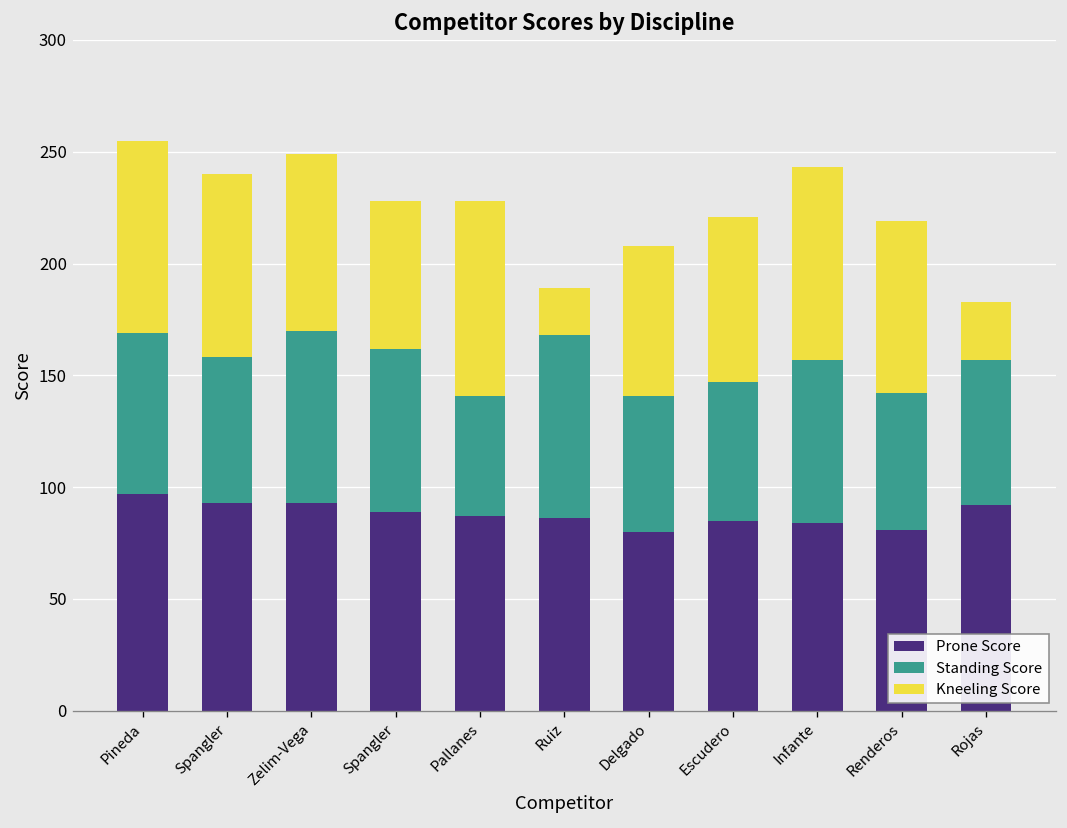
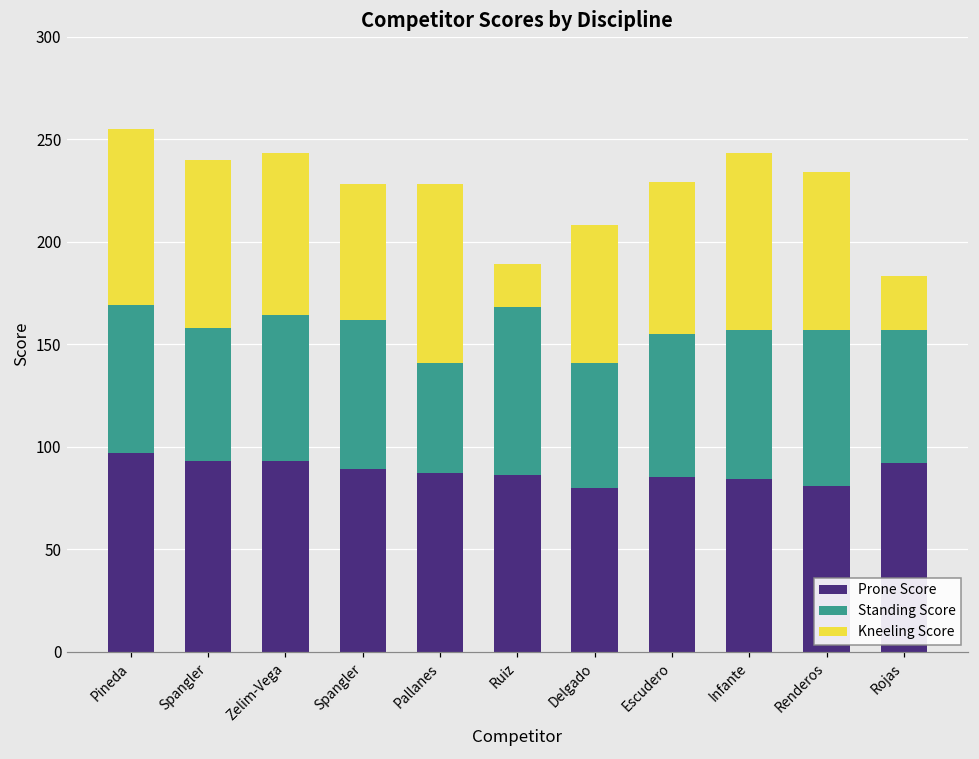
  {
    "Prone Score": {
      "Pineda": 97,
      "Zelim-Vega": 93,
      "Pallanes": 87,
      "Ruiz": 86,
      "Delgado": 80,
      "Escudero": 85,
      "Infante": 84,
      "Renderos": 81,
      "Rojas": 92
    },
    "Standing Score": {
      "Pineda": 72,
-     "Zelim-Vega": 77,
+     "Zelim-Vega": 71,
      "Pallanes": 54,
      "Ruiz": 82,
      "Delgado": 61,
-     "Escudero": 62,
+     "Escudero": 70,
      "Infante": 73,
-     "Renderos": 61,
+     "Renderos": 76,
      "Rojas": 65
    },
    "Kneeling Score": {
      "Pineda": 86,
      "Zelim-Vega": 79,
      "Pallanes": 87,
      "Ruiz": 21,
      "Delgado": 67,
      "Escudero": 74,
      "Infante": 86,
      "Renderos": 77,
      "Rojas": 26
    }
  }
